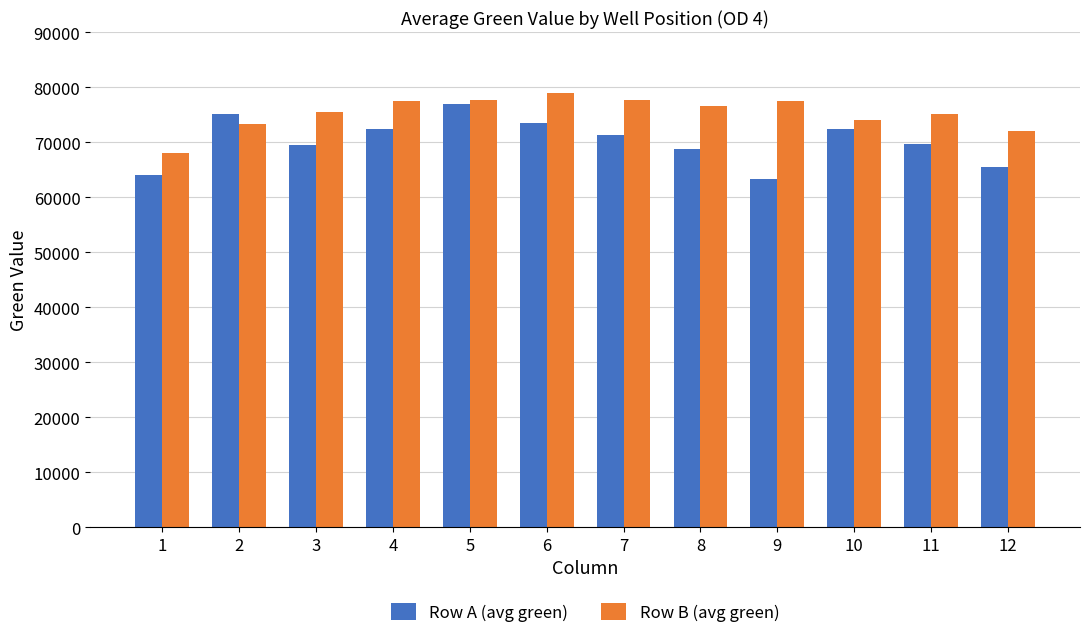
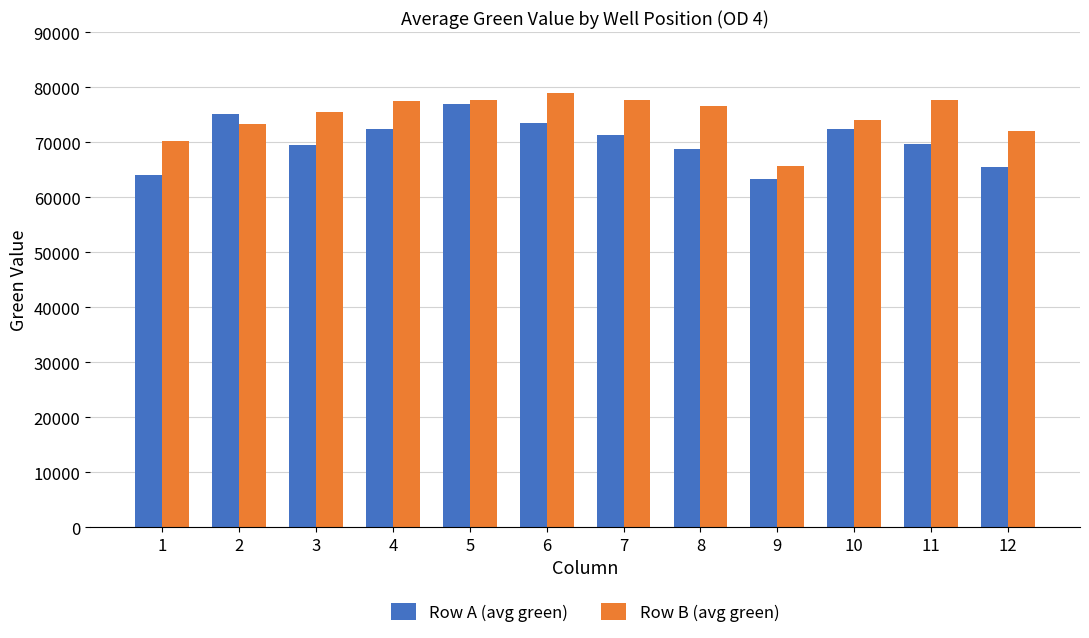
  {
    "Row A (avg green)": {
      "1": 64000,
      "2": 75000,
      "3": 70000,
      "4": 73000,
      "5": 77000,
      "6": 74000,
      "7": 71000,
      "8": 69000,
      "9": 63000,
      "10": 72000,
      "11": 70000,
      "12": 66000
    },
    "Row B (avg green)": {
-     "1": 68000,
+     "1": 70000,
      "2": 73000,
      "3": 75000,
      "4": 77000,
      "5": 78000,
      "6": 79000,
      "7": 78000,
      "8": 77000,
-     "9": 78000,
+     "9": 66000,
      "10": 74000,
-     "11": 75000,
+     "11": 78000,
      "12": 72000
    }
  }
